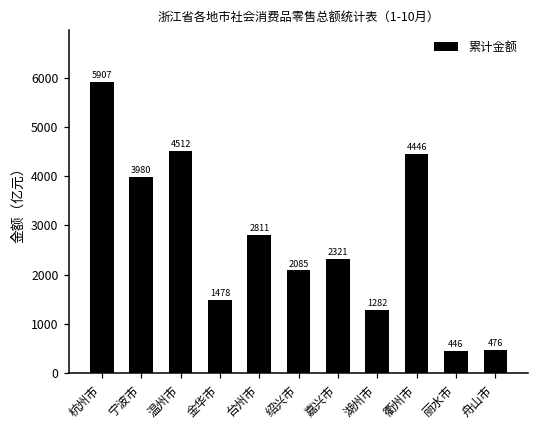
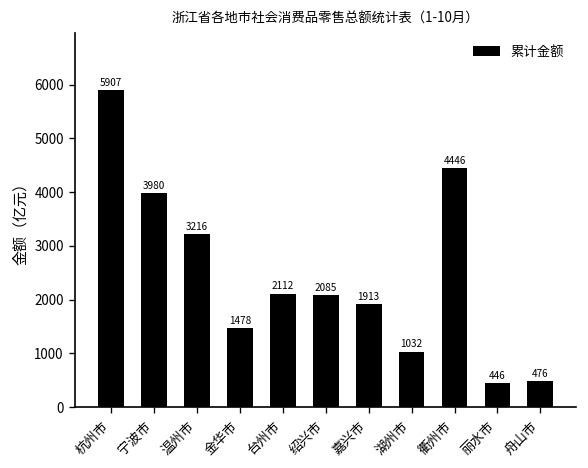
  {
    "杭州市": 5907,
    "宁波市": 3980,
-   "温州市": 4512,
+   "温州市": 3216,
    "金华市": 1478,
-   "台州市": 2811,
+   "台州市": 2112,
    "绍兴市": 2085,
-   "嘉兴市": 2321,
-   "湖州市": 1282,
+   "嘉兴市": 1913,
+   "湖州市": 1032,
    "衢州市": 4446,
    "丽水市": 446,
    "舟山市": 476
  }
